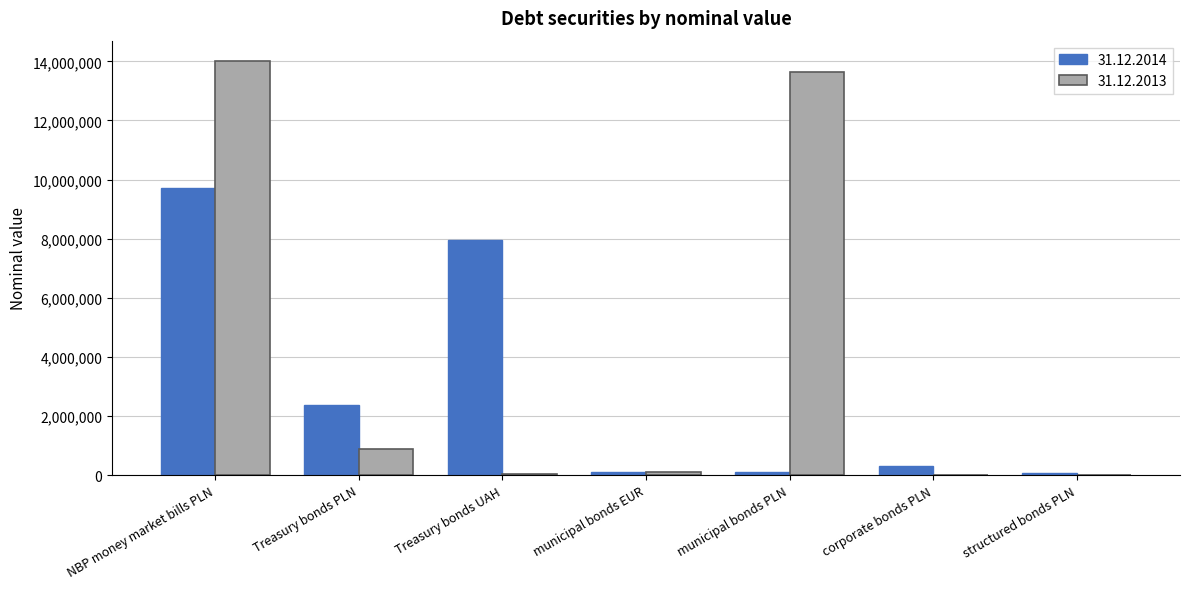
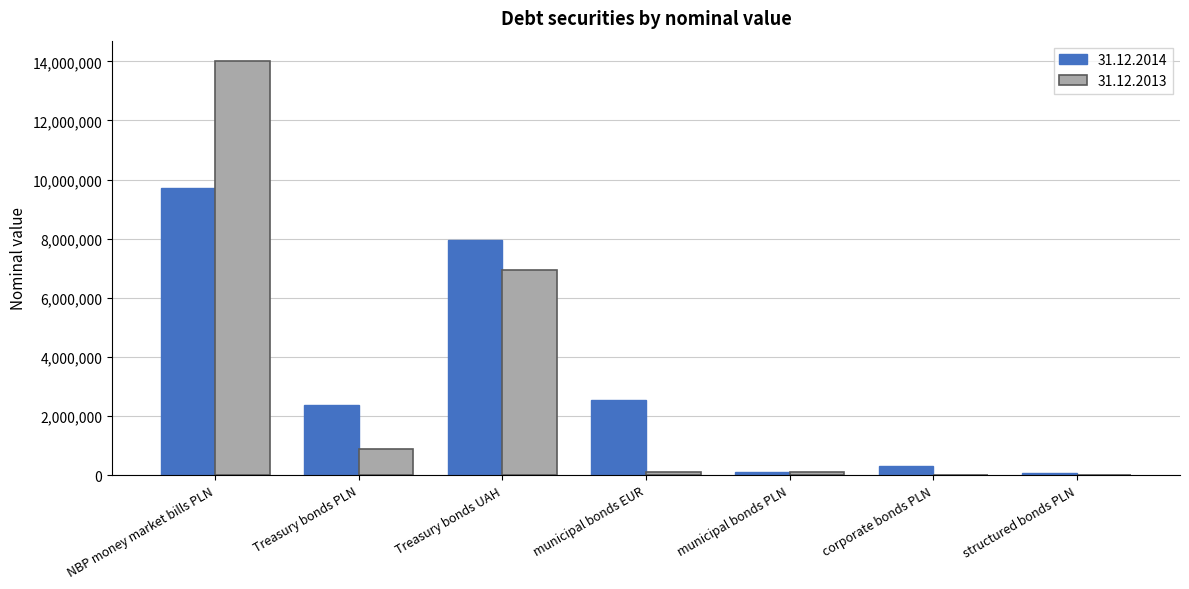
  {
    "31.12.2014": {
      "NBP money market bills PLN": "9,700,000",
      "Treasury bonds PLN": "2,400,000",
      "Treasury bonds UAH": "7,900,000",
-     "municipal bonds EUR": "100,000",
+     "municipal bonds EUR": "2,500,000",
      "municipal bonds PLN": "100,000",
      "corporate bonds PLN": "300,000"
    },
    "31.12.2013": {
      "NBP money market bills PLN": "14,000,000",
      "Treasury bonds PLN": "900,000",
-     "Treasury bonds UAH": "0",
+     "Treasury bonds UAH": "7,000,000",
      "municipal bonds EUR": "100,000",
-     "municipal bonds PLN": "13,600,000",
+     "municipal bonds PLN": "100,000",
      "corporate bonds PLN": "0",
      "structured bonds PLN": "0"
    }
  }
